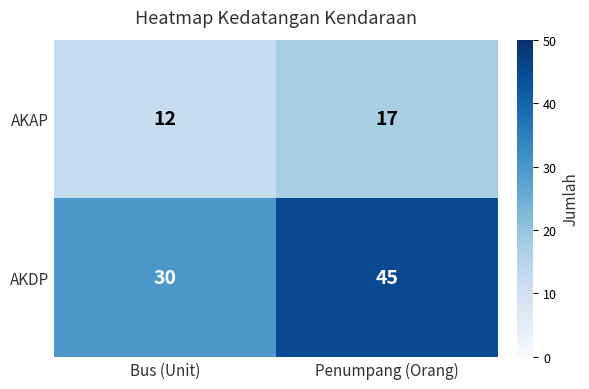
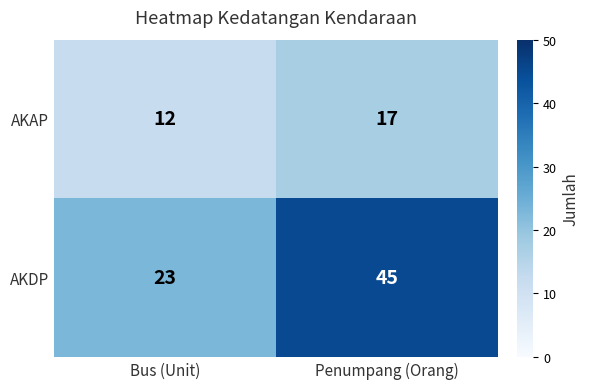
  {
    "AKAP": {
      "Bus (Unit)": 12,
      "Penumpang (Orang)": 17
    },
    "AKDP": {
-     "Bus (Unit)": 30,
+     "Bus (Unit)": 23,
      "Penumpang (Orang)": 45
    }
  }
